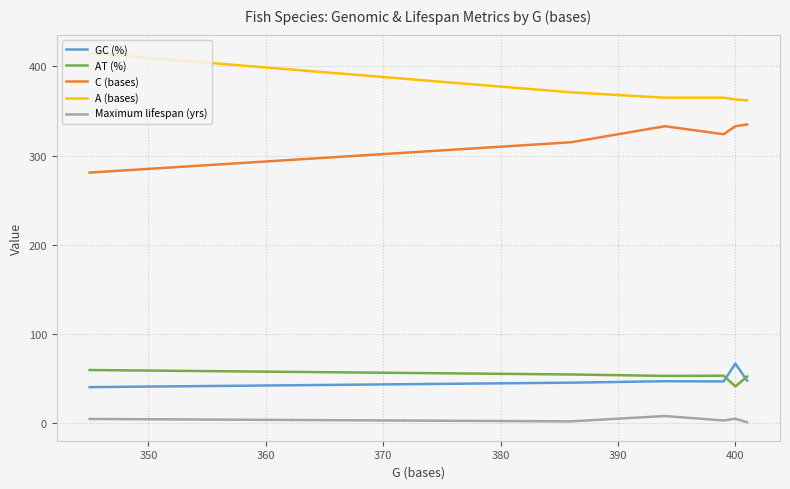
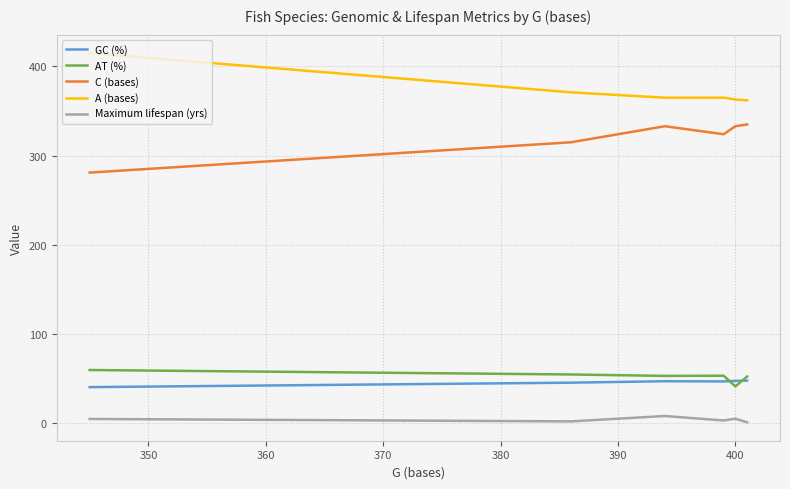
  {
    "GC (%)": {
-     "400": 70
+     "400": 50
    },
    "AT (%)": {
      "400": 40
    },
    "C (bases)": {
      "400": 330
    },
    "A (bases)": {
      "400": 360
    },
    "Maximum lifespan (yrs)": {
      "400": 10
    }
  }
